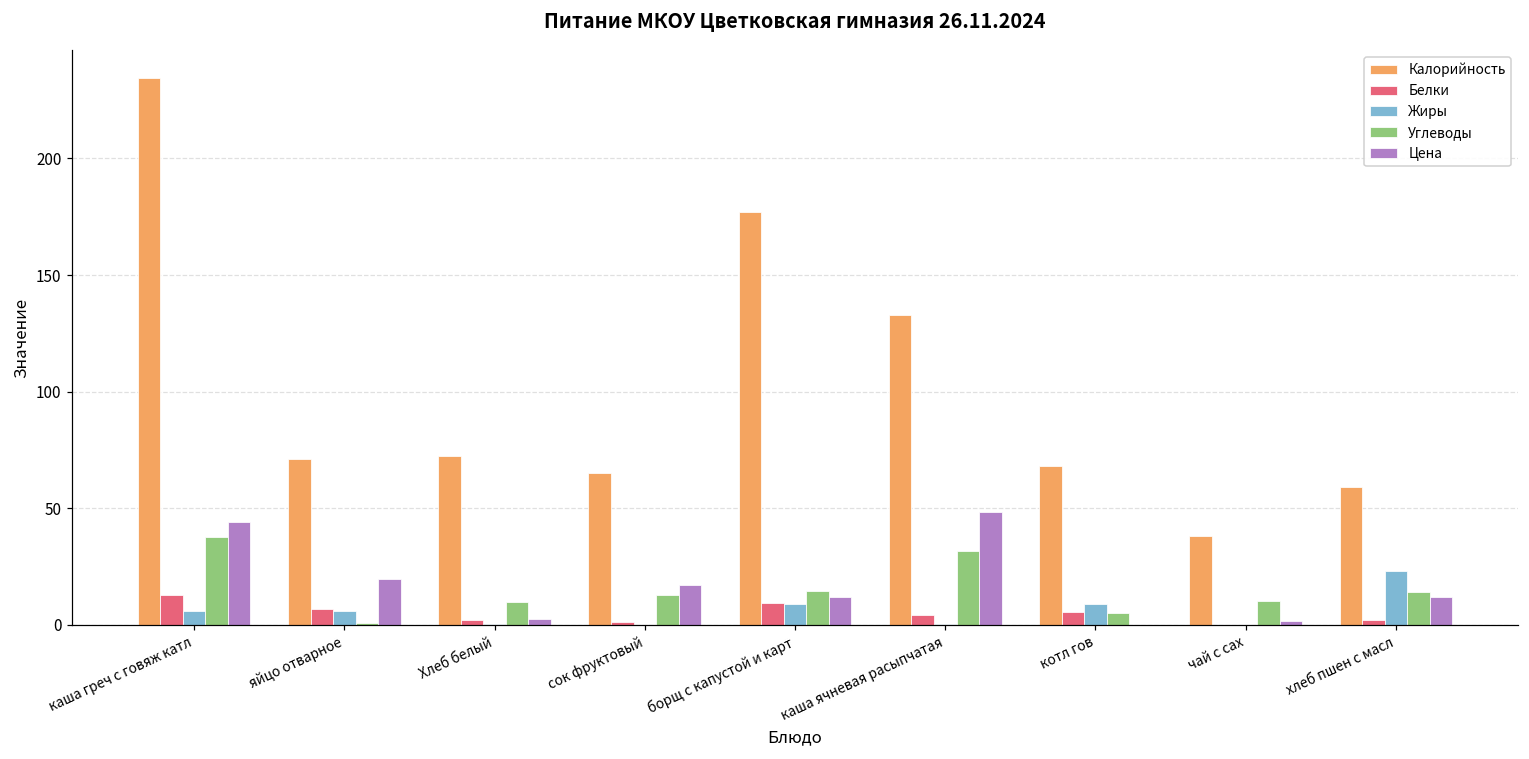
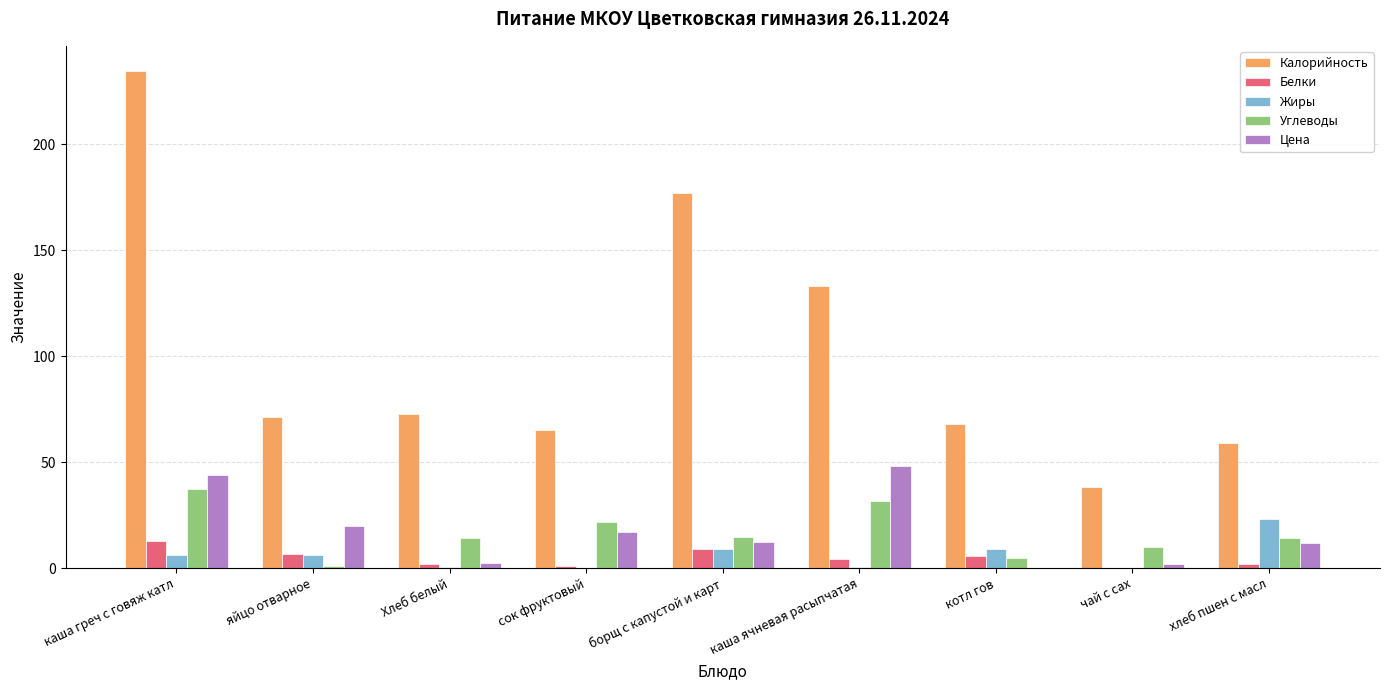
  {
    "Калорийность": {
      "каша греч с говяж катл": 235,
      "яйцо отварное": 71,
      "Хлеб белый": 73,
      "сок фруктовый": 65,
      "борщ с капустой и карт": 177,
      "каша ячневая расыпчатая": 133,
      "котл гов": 68,
      "чай с сах": 38,
      "хлеб пшен с масл": 59
    },
    "Белки": {
      "каша греч с говяж катл": 13,
      "яйцо отварное": 7,
      "Хлеб белый": 2,
      "борщ с капустой и карт": 9,
      "каша ячневая расыпчатая": 4,
      "котл гов": 5,
      "чай с сах": 0,
      "хлеб пшен с масл": 2
    },
    "Жиры": {
      "каша греч с говяж катл": 6,
      "яйцо отварное": 6,
      "сок фруктовый": 0,
      "борщ с капустой и карт": 9,
      "котл гов": 9,
      "чай с сах": 0,
      "хлеб пшен с масл": 23
    },
    "Углеводы": {
      "каша греч с говяж катл": 37,
-     "Хлеб белый": 10,
-     "сок фруктовый": 13,
+     "Хлеб белый": 14,
+     "сок фруктовый": 22,
      "борщ с капустой и карт": 14,
      "каша ячневая расыпчатая": 32,
      "котл гов": 5,
      "чай с сах": 10,
      "хлеб пшен с масл": 14
    },
    "Цена": {
      "каша греч с говяж катл": 44,
      "яйцо отварное": 20,
      "Хлеб белый": 2,
      "сок фруктовый": 17,
      "борщ с капустой и карт": 12,
      "каша ячневая расыпчатая": 48,
      "котл гов": 0,
      "чай с сах": 2,
      "хлеб пшен с масл": 12
    }
  }
